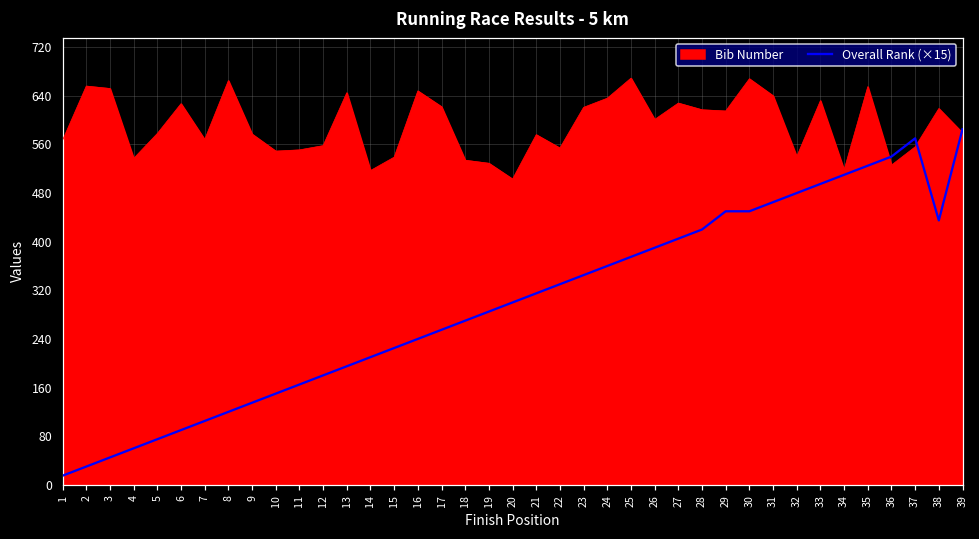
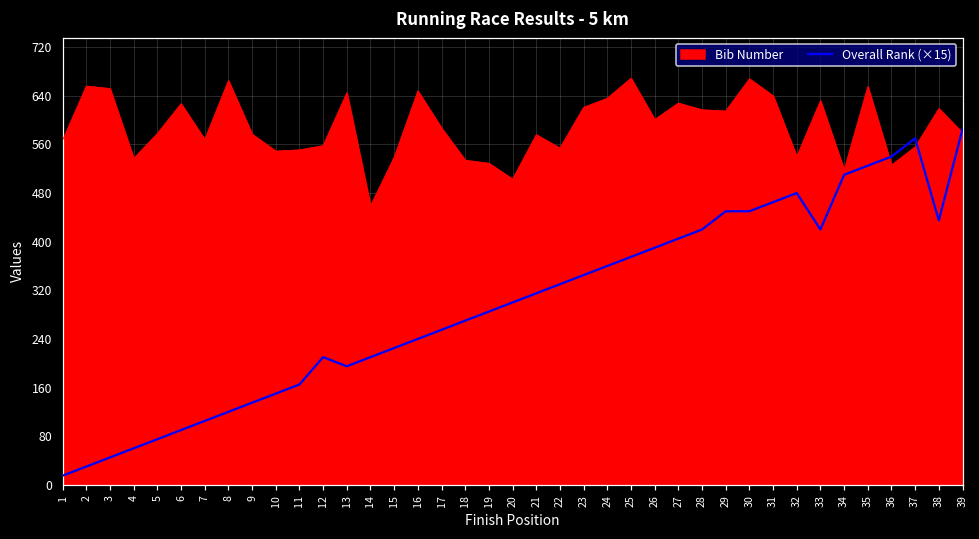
  {
    "Bib Number": {
      "1": 570,
      "2": 660,
      "3": 650,
      "4": 540,
      "5": 580,
      "6": 630,
      "7": 570,
      "8": 670,
      "9": 580,
      "10": 550,
      "11": 550,
      "12": 560,
      "13": 650,
-     "14": 520,
+     "14": 460,
      "15": 540,
      "16": 650,
-     "17": 620,
+     "17": 590,
      "18": 530,
      "19": 530,
      "20": 500,
      "21": 580,
      "22": 550,
      "23": 620,
      "24": 640,
      "25": 670,
      "26": 600,
      "27": 630,
      "28": 620,
      "29": 620,
      "30": 670,
      "31": 640,
      "32": 540,
      "33": 630,
      "34": 520,
      "35": 660,
      "36": 530,
      "37": 560,
      "38": 620,
      "39": 580
    },
    "Overall Rank (×15)": {
      "1": 20,
      "2": 30,
      "3": 50,
      "4": 60,
      "5": 80,
      "6": 90,
      "7": 110,
      "8": 120,
      "9": 140,
      "10": 150,
      "11": 170,
-     "12": 180,
+     "12": 210,
      "13": 200,
      "14": 210,
      "15": 230,
      "16": 240,
      "17": 260,
      "18": 270,
      "19": 290,
      "20": 300,
      "21": 320,
      "22": 330,
      "23": 350,
      "24": 360,
      "25": 380,
      "26": 390,
      "27": 410,
      "28": 420,
      "29": 450,
      "30": 450,
      "31": 470,
      "32": 480,
-     "33": 500,
+     "33": 420,
      "34": 510,
      "35": 530,
      "36": 540,
      "37": 570,
      "38": 440,
      "39": 590
    }
  }
